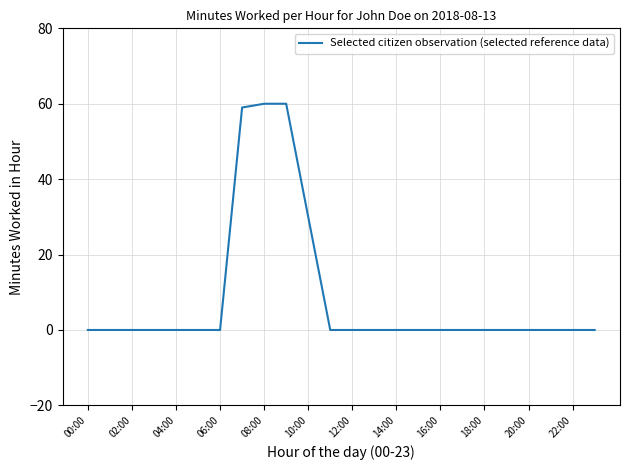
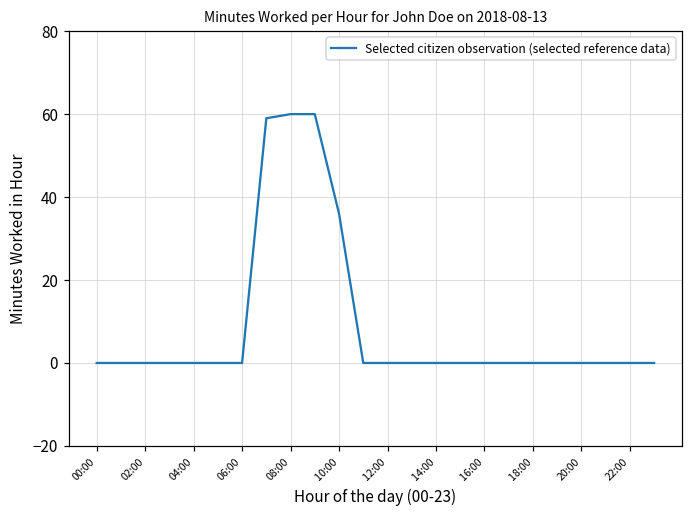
  {
    "00:00": 0,
    "02:00": 0,
    "04:00": 0,
    "06:00": 0,
    "08:00": 60,
-   "10:00": 30,
+   "10:00": 36,
    "12:00": 0,
    "14:00": 0,
    "16:00": 0,
    "18:00": 0,
    "20:00": 0,
    "22:00": 0
  }
